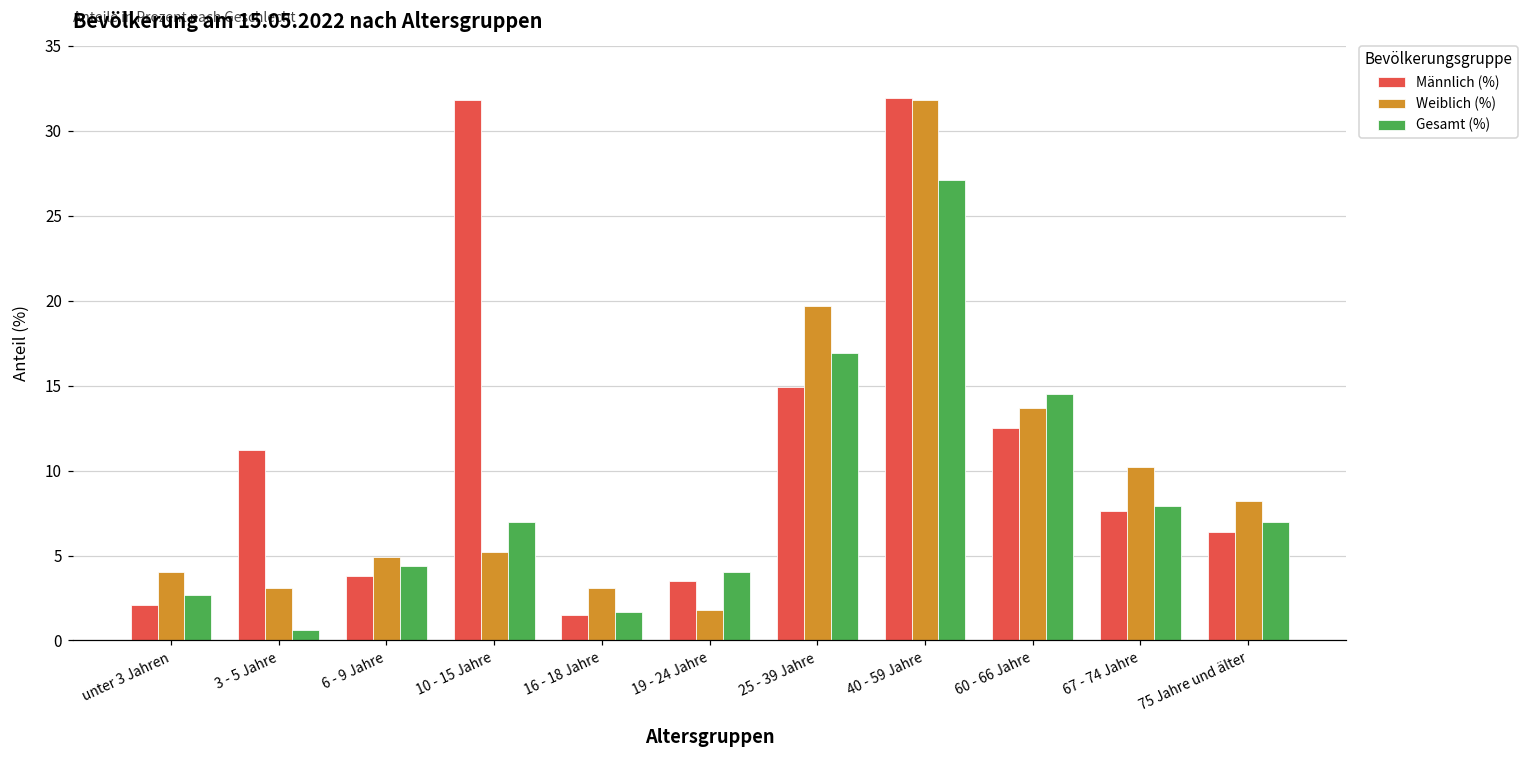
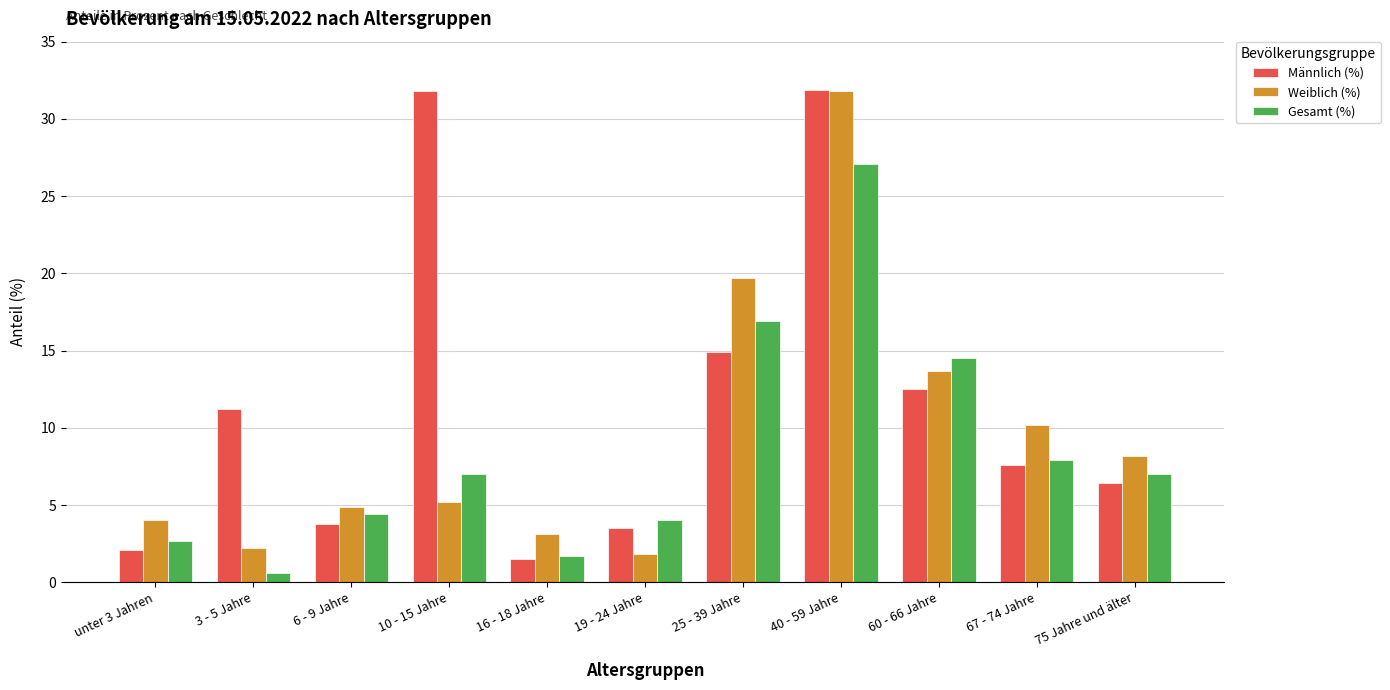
  {
    "Männlich (%)": {
      "unter 3 Jahren": 2.1,
      "3 - 5 Jahre": 11.2,
      "6 - 9 Jahre": 3.8,
      "10 - 15 Jahre": 31.8,
      "16 - 18 Jahre": 1.5,
      "19 - 24 Jahre": 3.5,
      "25 - 39 Jahre": 14.9,
      "40 - 59 Jahre": 31.9,
      "60 - 66 Jahre": 12.5,
      "67 - 74 Jahre": 7.6,
      "75 Jahre und älter": 6.4
    },
    "Weiblich (%)": {
      "unter 3 Jahren": 4.0,
-     "3 - 5 Jahre": 3.1,
+     "3 - 5 Jahre": 2.2,
      "6 - 9 Jahre": 4.9,
      "10 - 15 Jahre": 5.2,
      "16 - 18 Jahre": 3.1,
      "19 - 24 Jahre": 1.8,
      "25 - 39 Jahre": 19.7,
      "40 - 59 Jahre": 31.8,
      "60 - 66 Jahre": 13.7,
      "67 - 74 Jahre": 10.2,
      "75 Jahre und älter": 8.2
    },
    "Gesamt (%)": {
      "unter 3 Jahren": 2.7,
      "3 - 5 Jahre": 0.6,
      "6 - 9 Jahre": 4.4,
      "10 - 15 Jahre": 7.0,
      "16 - 18 Jahre": 1.7,
      "19 - 24 Jahre": 4.0,
      "25 - 39 Jahre": 16.9,
      "40 - 59 Jahre": 27.1,
      "60 - 66 Jahre": 14.5,
      "67 - 74 Jahre": 7.9,
      "75 Jahre und älter": 7.0
    }
  }
